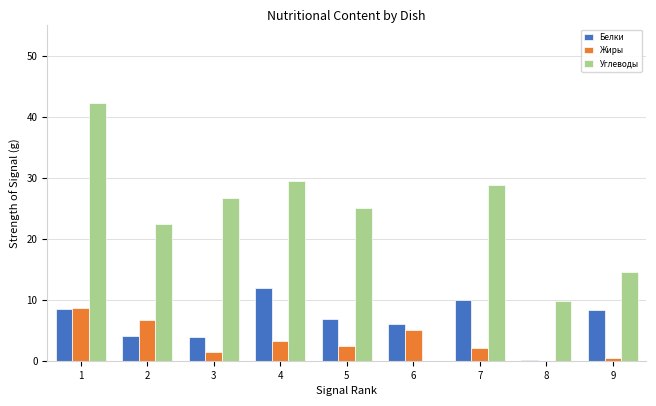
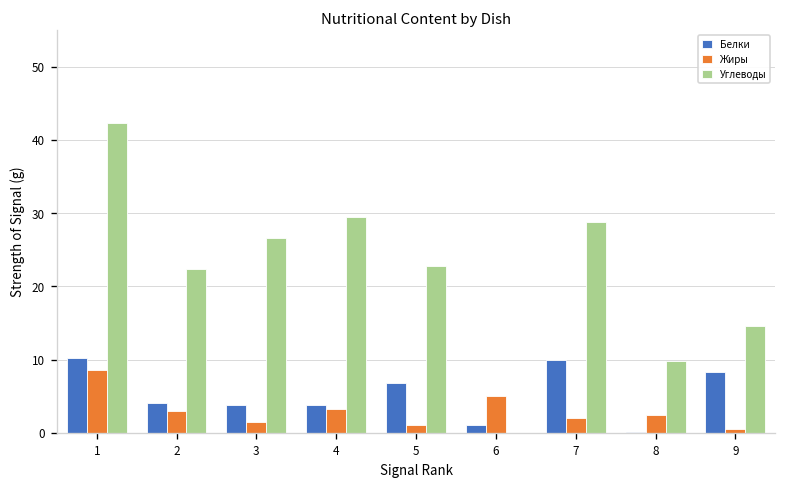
  {
    "Белки": {
-     "1": 9,
+     "1": 10,
      "2": 4,
      "3": 4,
-     "4": 12,
+     "4": 4,
      "5": 7,
-     "6": 6,
+     "6": 1,
      "7": 10,
      "9": 8
    },
    "Жиры": {
      "1": 9,
-     "2": 7,
+     "2": 3,
      "3": 2,
      "4": 3,
-     "5": 2,
+     "5": 1,
      "6": 5,
      "7": 2,
-     "8": 0,
+     "8": 2,
      "9": 1
    },
    "Углеводы": {
      "1": 42,
      "2": 22,
      "3": 27,
      "4": 30,
-     "5": 25,
+     "5": 23,
      "6": 0,
      "7": 29,
      "8": 10,
      "9": 15
    }
  }
